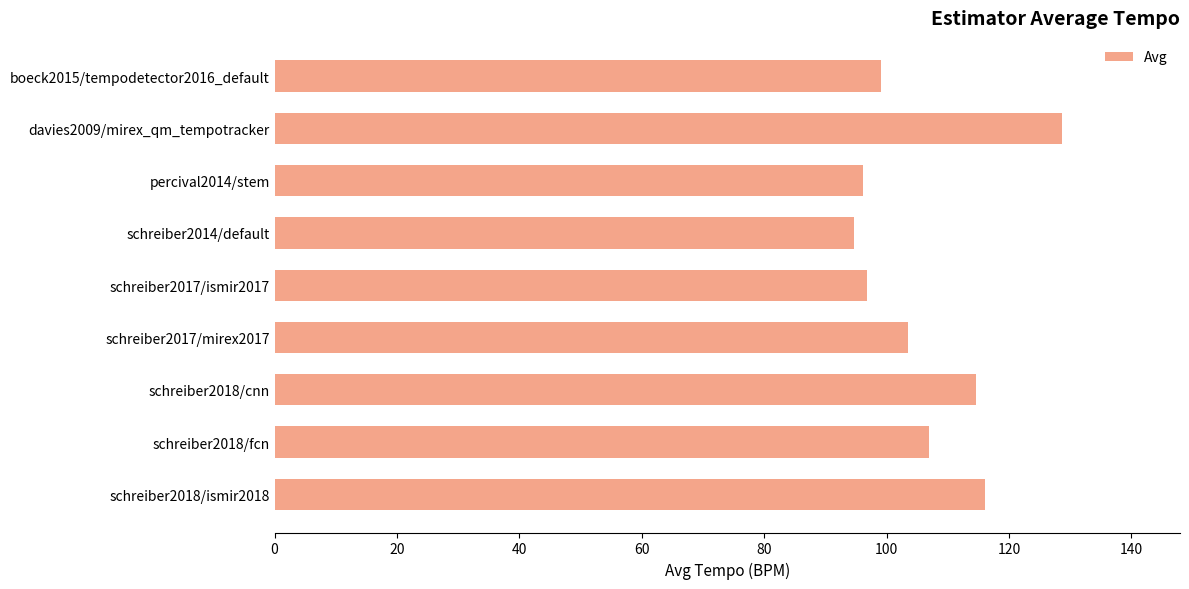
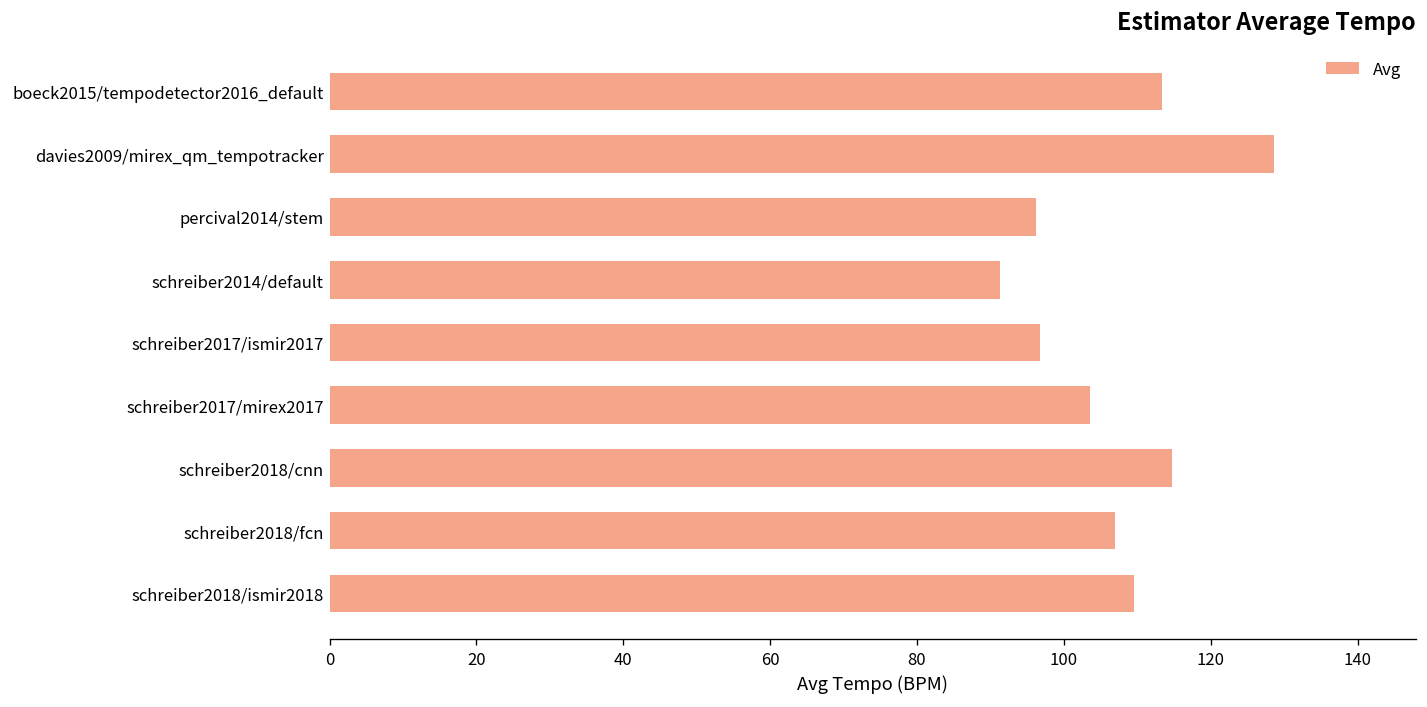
  {
-   "boeck2015/tempodetector2016_default": 99,
+   "boeck2015/tempodetector2016_default": 113,
    "davies2009/mirex_qm_tempotracker": 129,
    "percival2014/stem": 96,
-   "schreiber2014/default": 95,
+   "schreiber2014/default": 91,
    "schreiber2017/ismir2017": 97,
    "schreiber2017/mirex2017": 104,
    "schreiber2018/cnn": 115,
    "schreiber2018/fcn": 107,
-   "schreiber2018/ismir2018": 116
+   "schreiber2018/ismir2018": 110
  }
